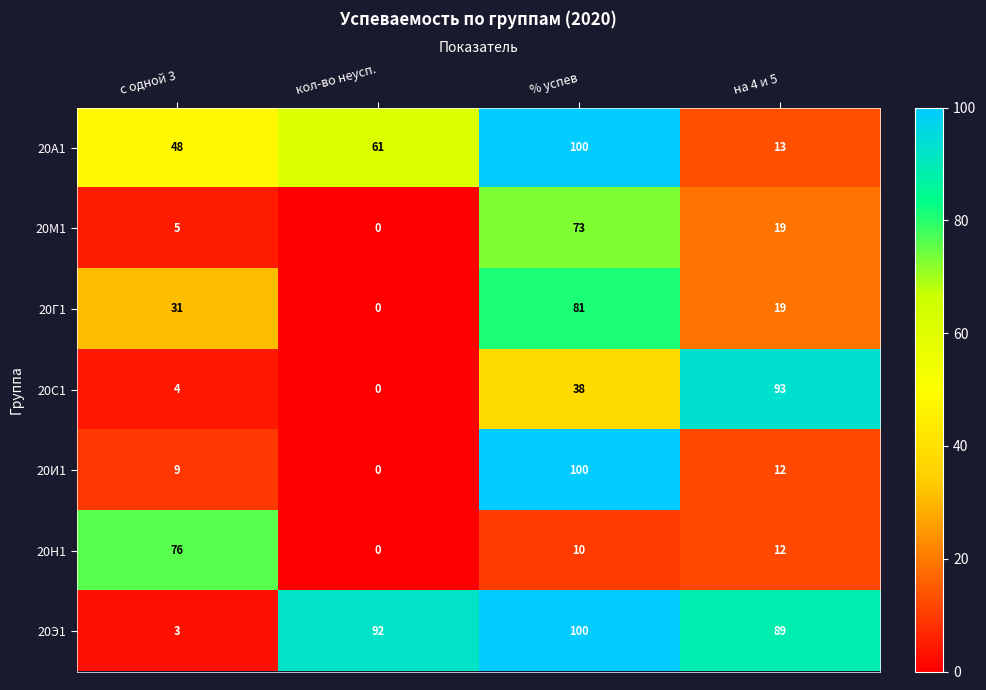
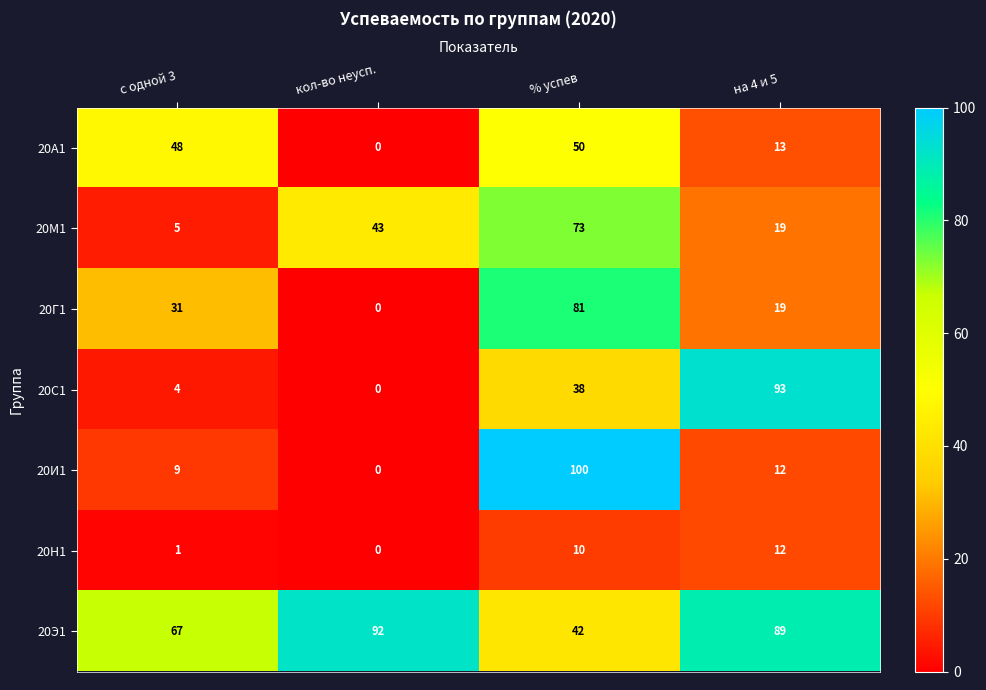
  {
    "20А1": {
      "с одной 3": 48,
-     "кол-во неусп.": 61,
-     "% успев": 100,
+     "кол-во неусп.": 0,
+     "% успев": 50,
      "на 4 и 5": 13
    },
    "20М1": {
      "с одной 3": 5,
-     "кол-во неусп.": 0,
+     "кол-во неусп.": 43,
      "% успев": 73,
      "на 4 и 5": 19
    },
    "20Г1": {
      "с одной 3": 31,
      "кол-во неусп.": 0,
      "% успев": 81,
      "на 4 и 5": 19
    },
    "20С1": {
      "с одной 3": 4,
      "кол-во неусп.": 0,
      "% успев": 38,
      "на 4 и 5": 93
    },
    "20И1": {
      "с одной 3": 9,
      "кол-во неусп.": 0,
      "% успев": 100,
      "на 4 и 5": 12
    },
    "20Н1": {
-     "с одной 3": 76,
+     "с одной 3": 1,
      "кол-во неусп.": 0,
      "% успев": 10,
      "на 4 и 5": 12
    },
    "20Э1": {
-     "с одной 3": 3,
+     "с одной 3": 67,
      "кол-во неусп.": 92,
-     "% успев": 100,
+     "% успев": 42,
      "на 4 и 5": 89
    }
  }
